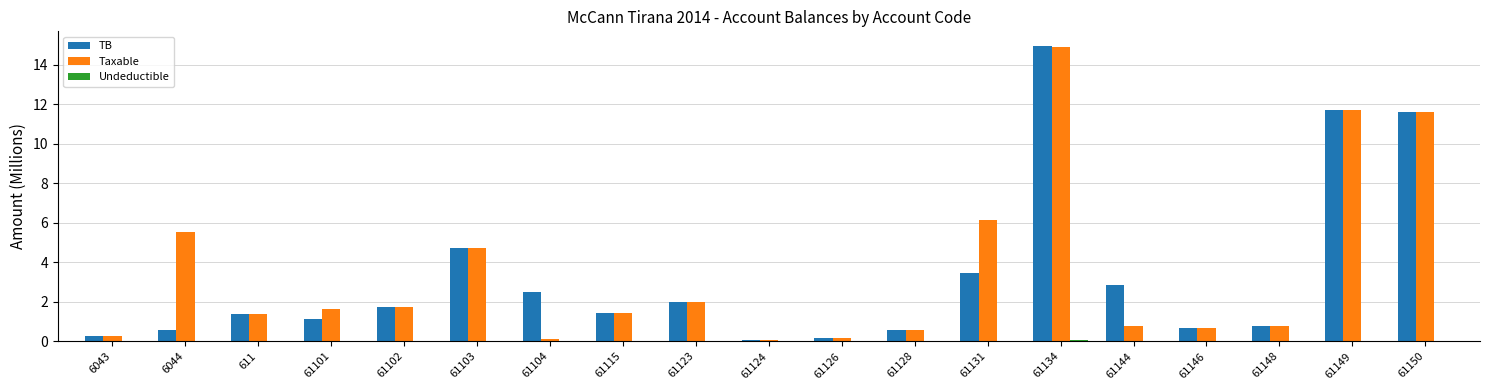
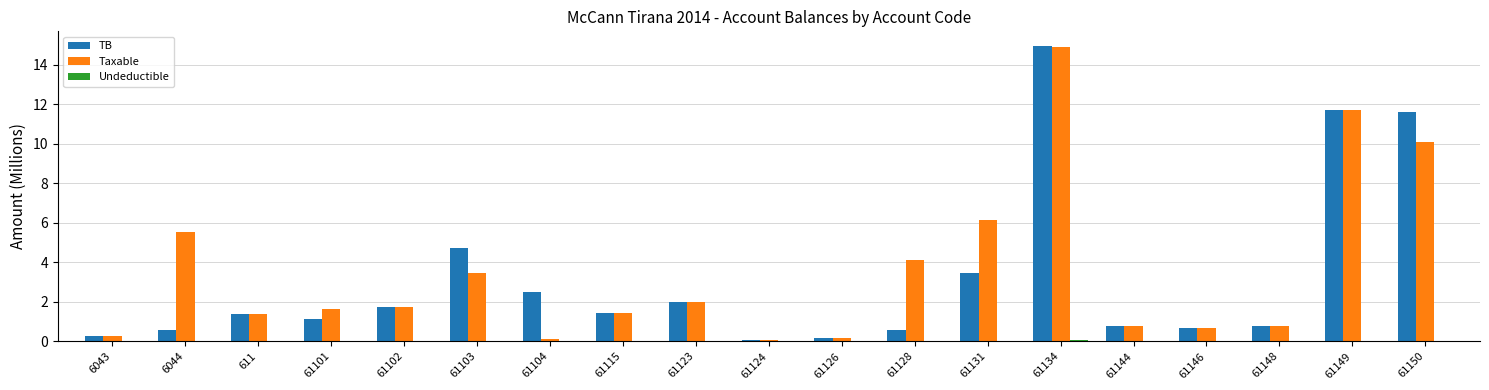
  {
    "TB": {
      "6043": 0.3,
      "6044": 0.6,
      "611": 1.4,
      "61101": 1.1,
      "61102": 1.7,
      "61103": 4.7,
      "61104": 2.5,
      "61115": 1.4,
      "61123": 2.0,
      "61126": 0.2,
      "61128": 0.6,
      "61131": 3.5,
      "61134": 14.9,
-     "61144": 2.9,
+     "61144": 0.8,
      "61146": 0.7,
      "61148": 0.8,
      "61149": 11.7,
      "61150": 11.6
    },
    "Taxable": {
      "6043": 0.3,
      "6044": 5.5,
      "611": 1.4,
      "61101": 1.6,
      "61102": 1.7,
-     "61103": 4.7,
+     "61103": 3.4,
      "61115": 1.4,
      "61123": 2.0,
      "61126": 0.2,
-     "61128": 0.6,
+     "61128": 4.1,
      "61131": 6.2,
      "61134": 14.9,
      "61144": 0.8,
      "61146": 0.7,
      "61148": 0.8,
      "61149": 11.7,
-     "61150": 11.6
+     "61150": 10.1
    },
    "Undeductible": {
      "6043": 0.0,
      "611": 0.0,
      "61101": 0.0,
      "61102": 0.0,
      "61104": 0.0,
      "61124": 0.0,
      "61128": 0.0,
      "61144": 0.0,
      "61146": 0.0,
      "61148": 0.0,
      "61149": 0.0,
      "61150": 0.0
    }
  }
